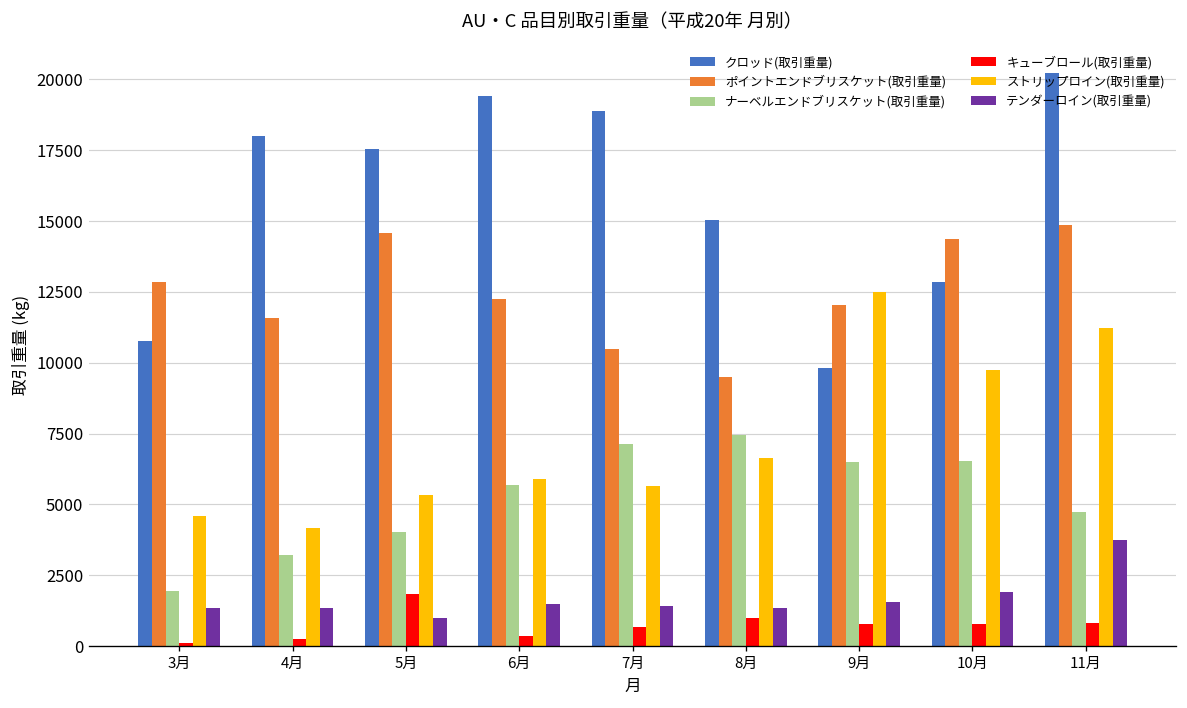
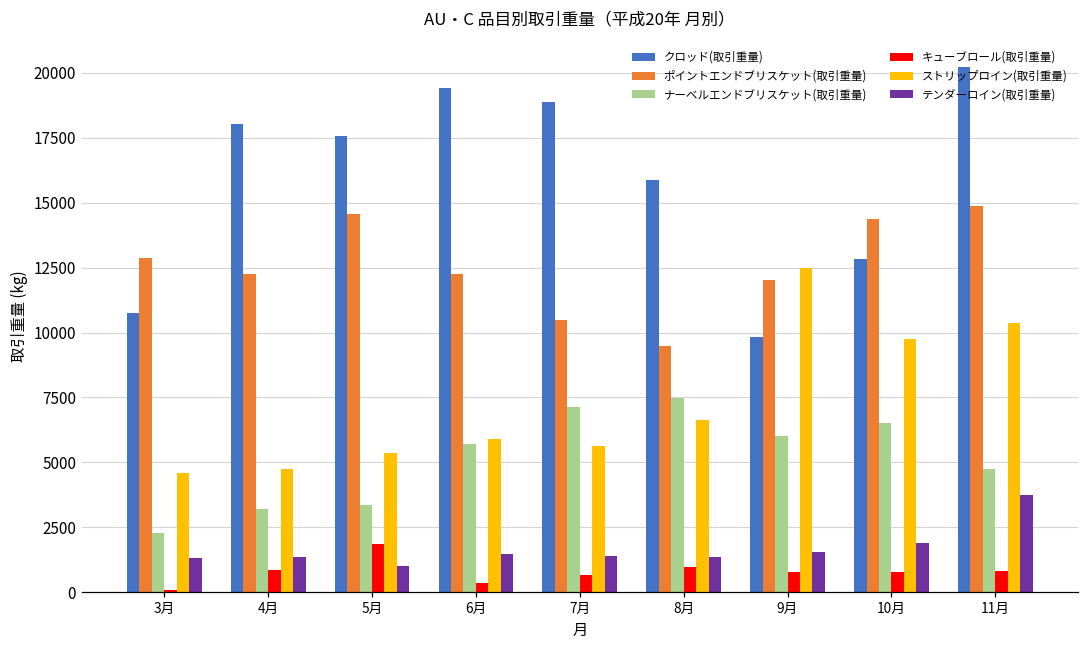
  {
    "クロッド(取引重量)": {
      "3月": 10800,
      "4月": 18000,
      "5月": 17600,
      "6月": 19400,
      "7月": 18900,
-     "8月": 15100,
+     "8月": 15900,
      "9月": 9800,
      "10月": 12800,
      "11月": 20200
    },
    "ポイントエンドブリスケット(取引重量)": {
      "3月": 12900,
-     "4月": 11600,
+     "4月": 12200,
      "5月": 14600,
      "6月": 12300,
      "7月": 10500,
      "8月": 9500,
      "9月": 12000,
      "10月": 14400,
      "11月": 14900
    },
    "ナーベルエンドブリスケット(取引重量)": {
-     "3月": 1900,
+     "3月": 2300,
      "4月": 3200,
-     "5月": 4000,
+     "5月": 3400,
      "6月": 5700,
      "7月": 7100,
      "8月": 7500,
-     "9月": 6500,
+     "9月": 6000,
      "10月": 6500,
      "11月": 4700
    },
    "キューブロール(取引重量)": {
-     "4月": 200,
+     "4月": 900,
      "5月": 1800,
      "6月": 400,
      "7月": 700,
      "8月": 1000,
      "9月": 800,
      "10月": 800,
      "11月": 800
    },
    "ストリップロイン(取引重量)": {
      "3月": 4600,
-     "4月": 4200,
+     "4月": 4800,
      "5月": 5300,
      "6月": 5900,
      "7月": 5600,
      "8月": 6600,
      "9月": 12500,
      "10月": 9800,
-     "11月": 11200
+     "11月": 10400
    },
    "テンダーロイン(取引重量)": {
      "3月": 1300,
      "4月": 1400,
      "5月": 1000,
      "6月": 1500,
      "7月": 1400,
      "8月": 1300,
      "9月": 1600,
      "10月": 1900,
      "11月": 3800
    }
  }
